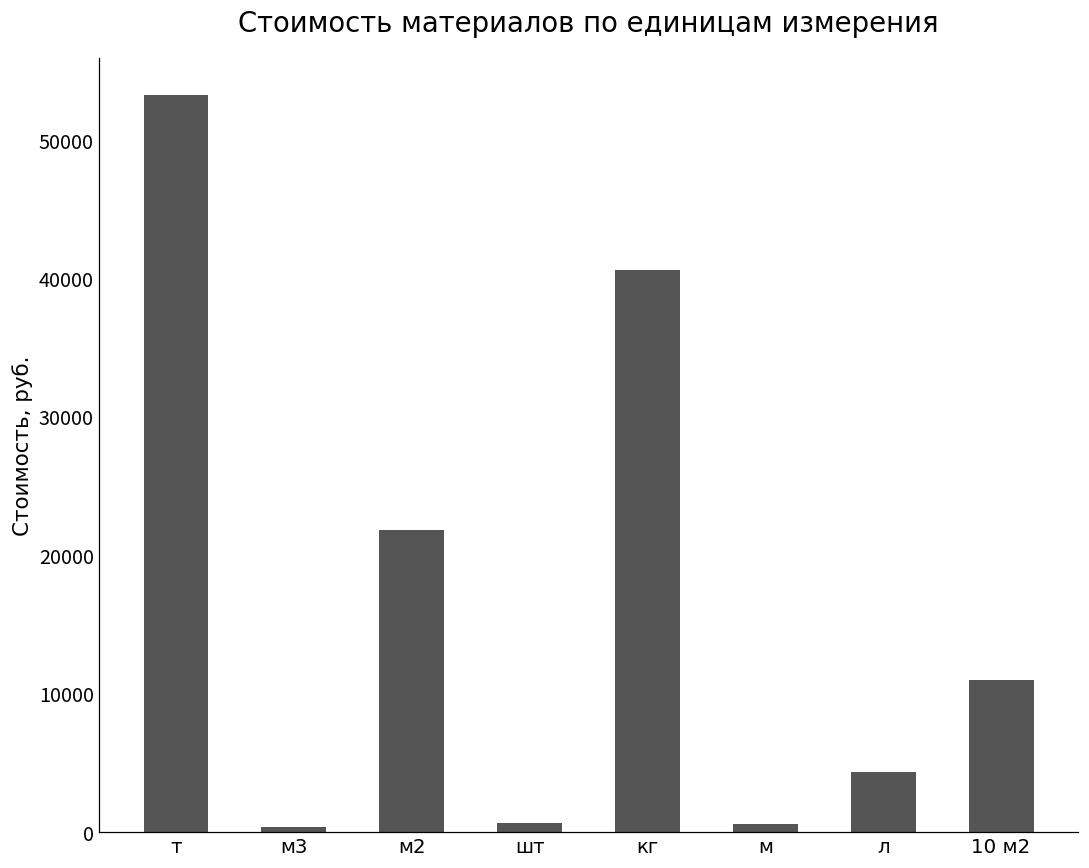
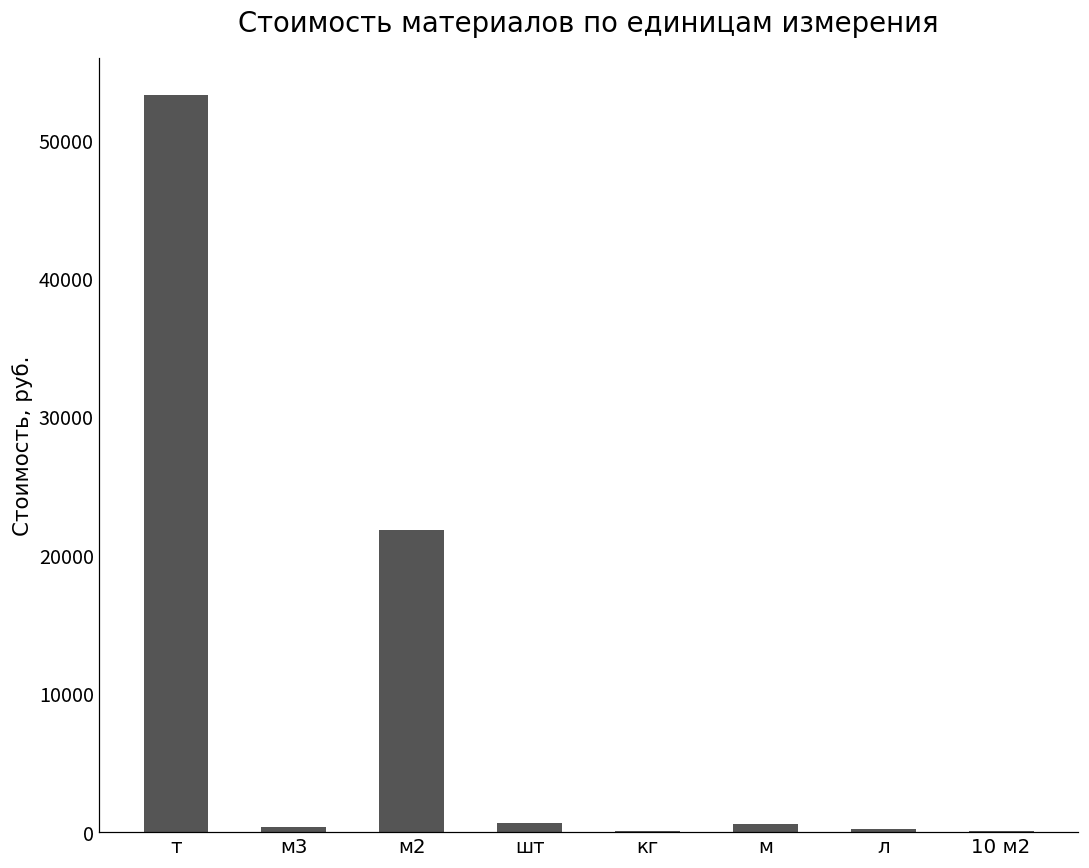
  {
    "т": 53200,
    "м3": 300,
    "м2": 21800,
    "шт": 700,
-   "кг": 40600,
+   "кг": 0,
    "м": 500,
-   "л": 4300,
-   "10 м2": 11000
+   "л": 200,
+   "10 м2": 0
  }
